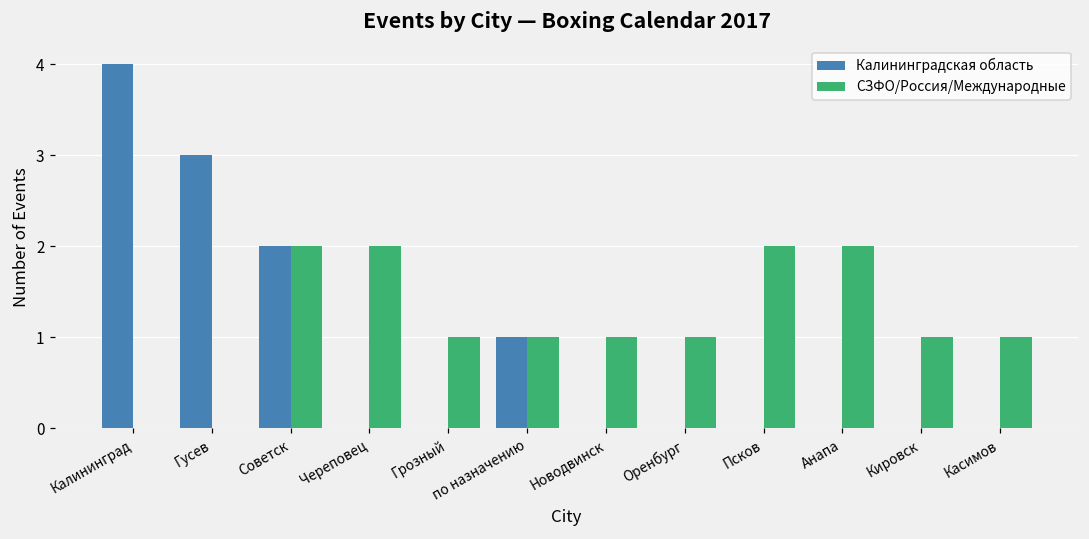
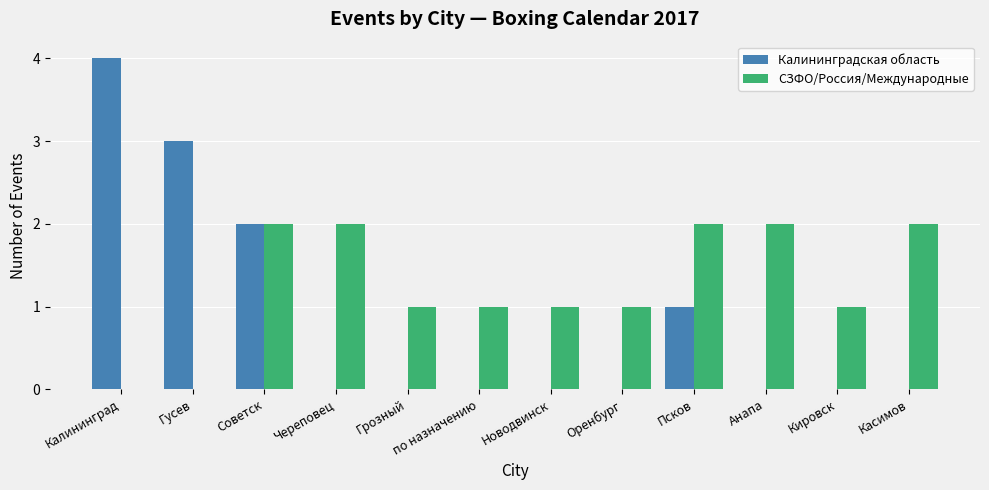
  {
    "Калининградская область": {
      "Калининград": 4,
      "Гусев": 3,
      "Советск": 2,
      "Череповец": 0,
      "Грозный": 0,
-     "по назначению": 1,
+     "по назначению": 0,
      "Новодвинск": 0,
      "Оренбург": 0,
-     "Псков": 0,
+     "Псков": 1,
      "Анапа": 0,
      "Кировск": 0,
      "Касимов": 0
    },
    "СЗФО/Россия/Международные": {
      "Калининград": 0,
      "Гусев": 0,
      "Советск": 2,
      "Череповец": 2,
      "Грозный": 1,
      "по назначению": 1,
      "Новодвинск": 1,
      "Оренбург": 1,
      "Псков": 2,
      "Анапа": 2,
      "Кировск": 1,
-     "Касимов": 1
+     "Касимов": 2
    }
  }
